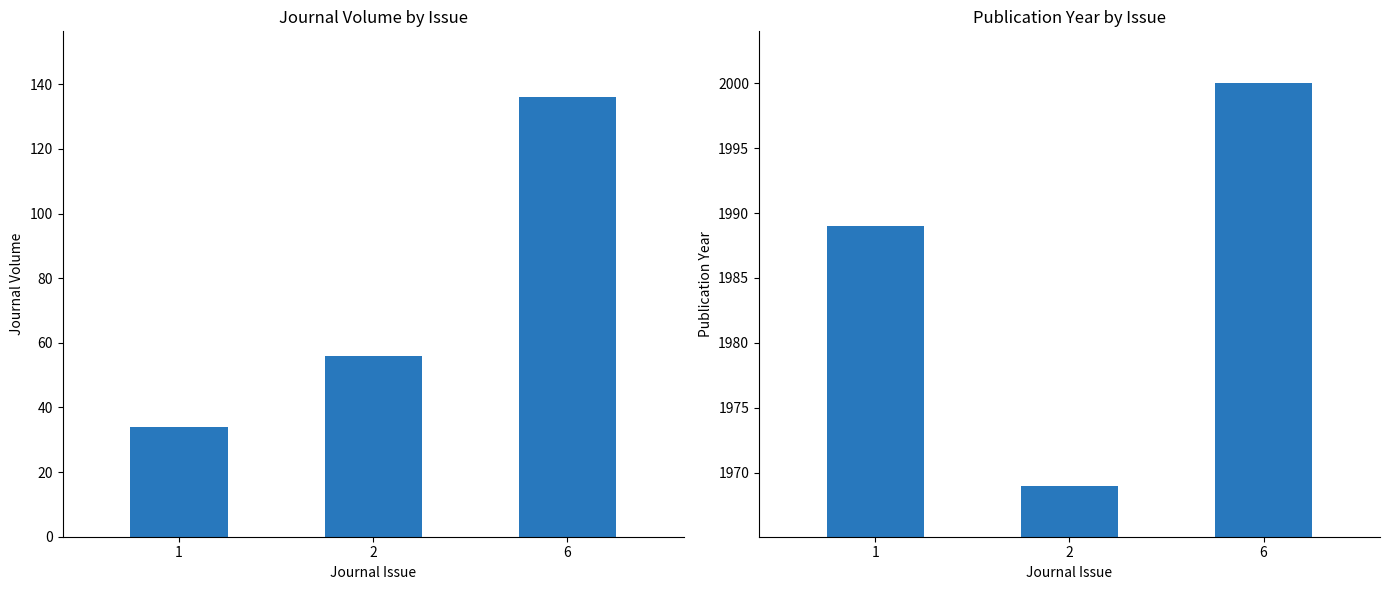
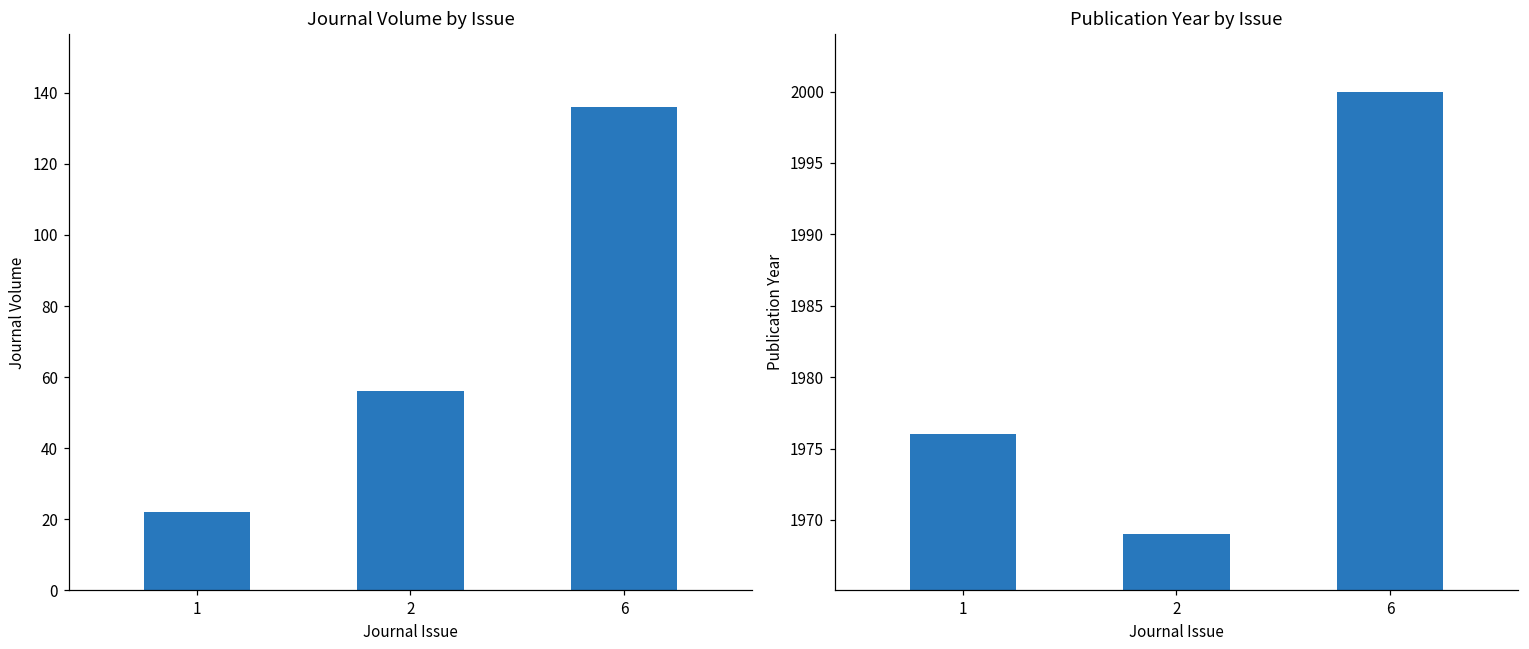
  {
    "Journal Volume by Issue": {
-     "1": 34,
+     "1": 22,
      "2": 56,
      "6": 136
    },
    "Publication Year by Issue": {
-     "1": 1989,
+     "1": 1976,
      "2": 1969,
      "6": 2000
    }
  }
